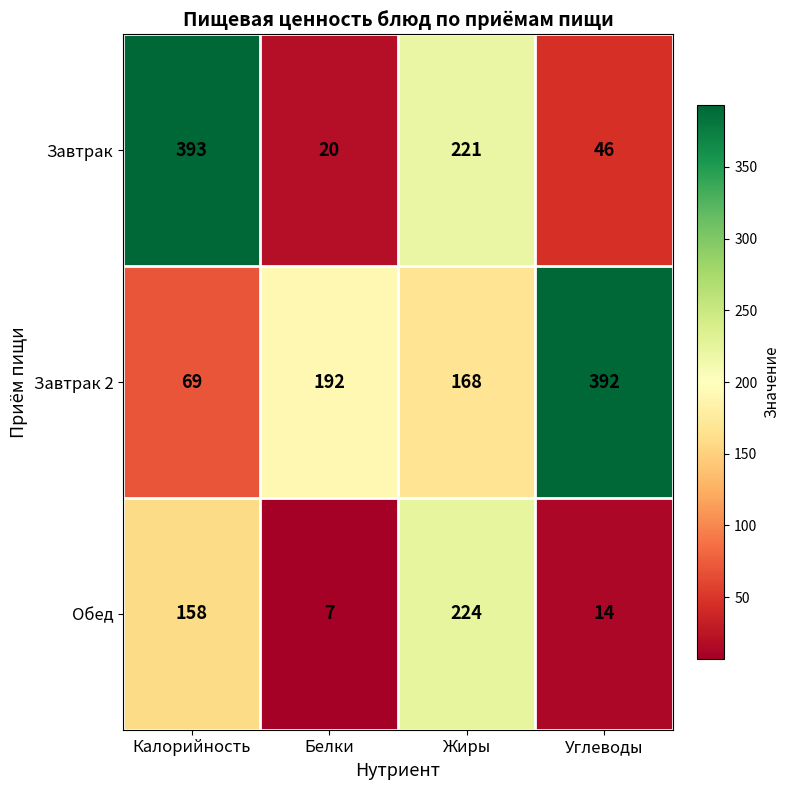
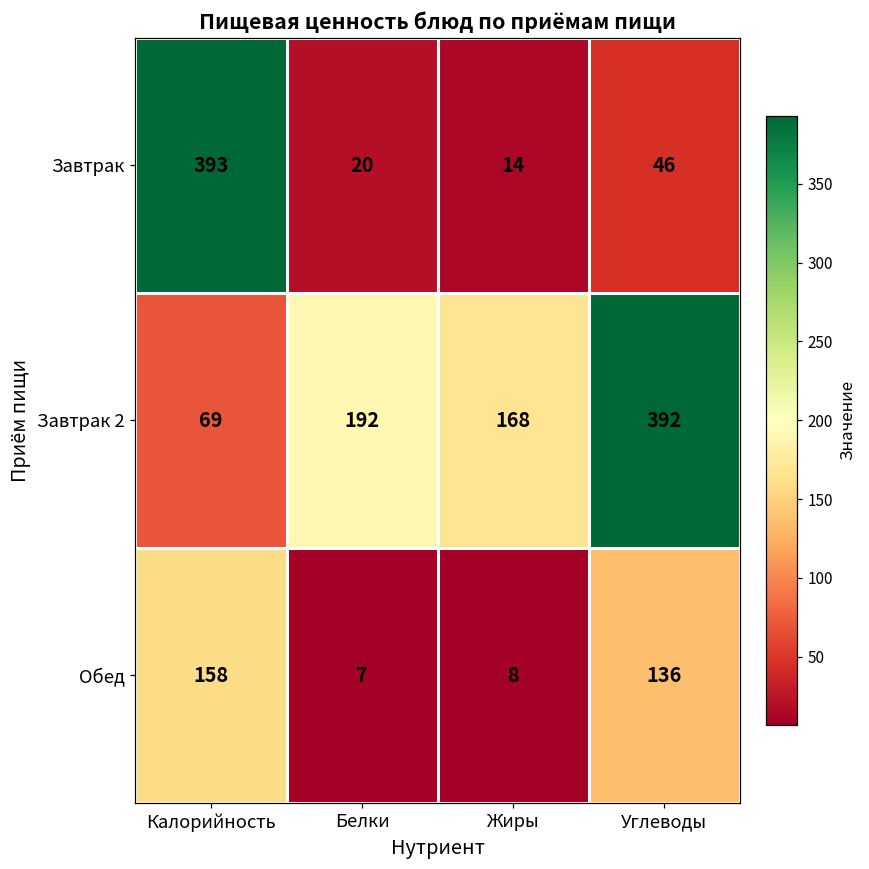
  {
    "Завтрак": {
      "Калорийность": 393,
      "Белки": 20,
-     "Жиры": 221,
+     "Жиры": 14,
      "Углеводы": 46
    },
    "Завтрак 2": {
      "Калорийность": 69,
      "Белки": 192,
      "Жиры": 168,
      "Углеводы": 392
    },
    "Обед": {
      "Калорийность": 158,
      "Белки": 7,
-     "Жиры": 224,
-     "Углеводы": 14
+     "Жиры": 8,
+     "Углеводы": 136
    }
  }
